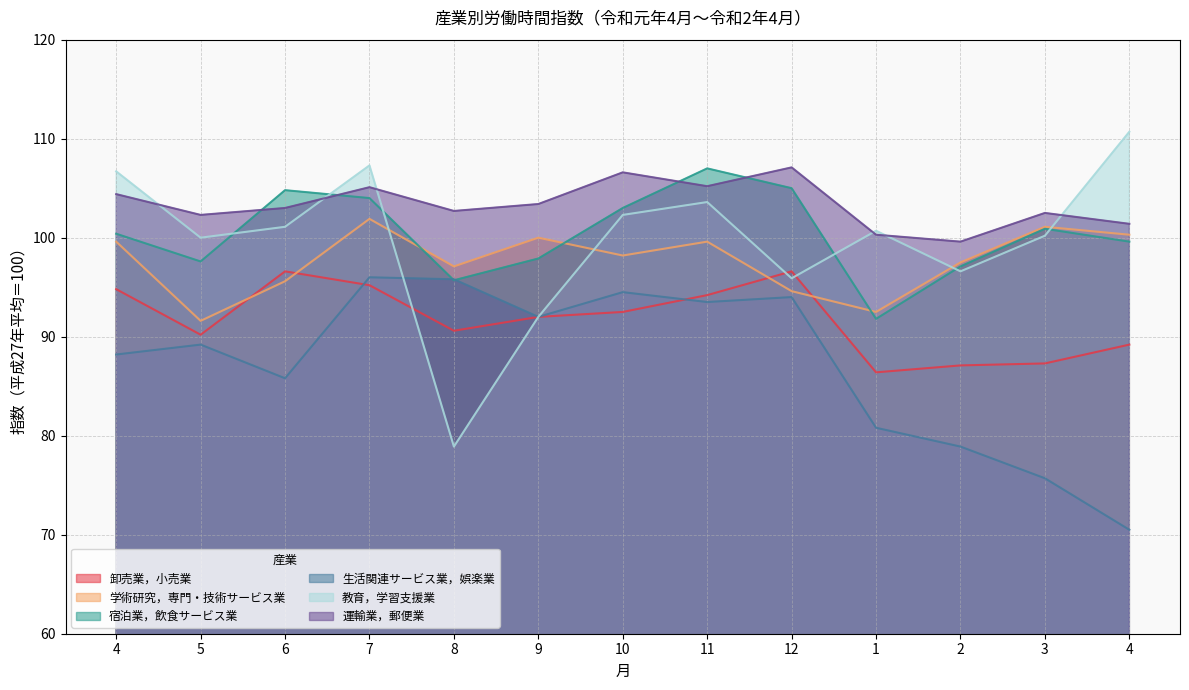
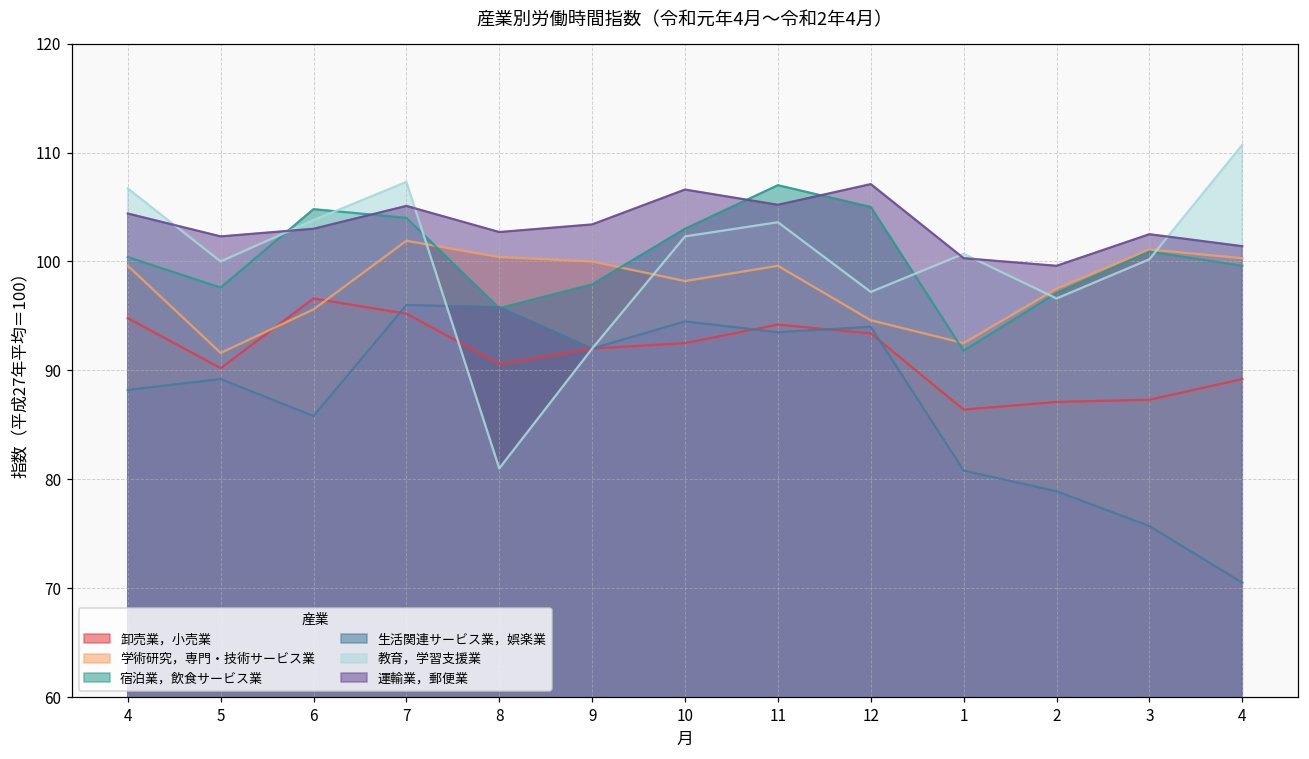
  {
    "卸売業，小売業": {
      "5": 90,
      "6": 97,
      "7": 95,
      "8": 91,
      "10": 93,
      "11": 94,
-     "12": 97,
+     "12": 93,
      "1": 86,
      "2": 87,
      "3": 87
    },
    "学術研究，専門・技術サービス業": {
      "5": 92,
      "6": 96,
      "7": 102,
-     "8": 97,
+     "8": 100,
      "9": 100,
      "10": 98,
      "11": 100,
      "12": 95,
      "1": 93,
      "2": 98
    },
    "教育，学習支援業": {
      "5": 100,
-     "6": 101,
+     "6": 104,
      "7": 107,
-     "8": 79,
+     "8": 81,
      "10": 102,
      "11": 104,
-     "12": 96,
+     "12": 97,
      "1": 101,
      "2": 97,
      "3": 100
    }
  }
